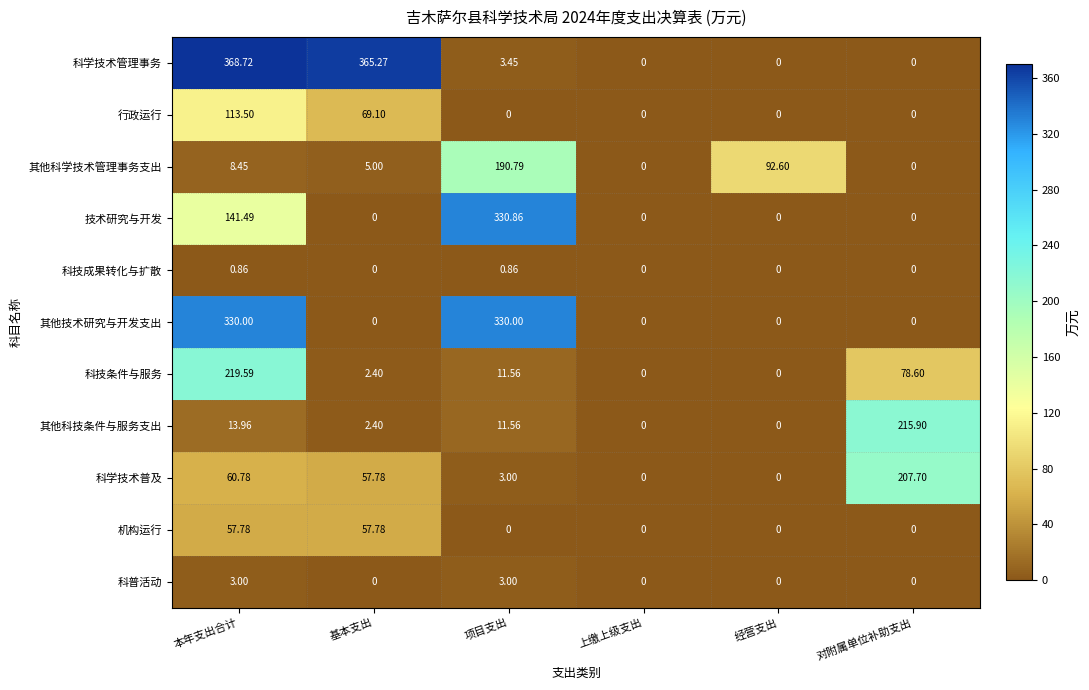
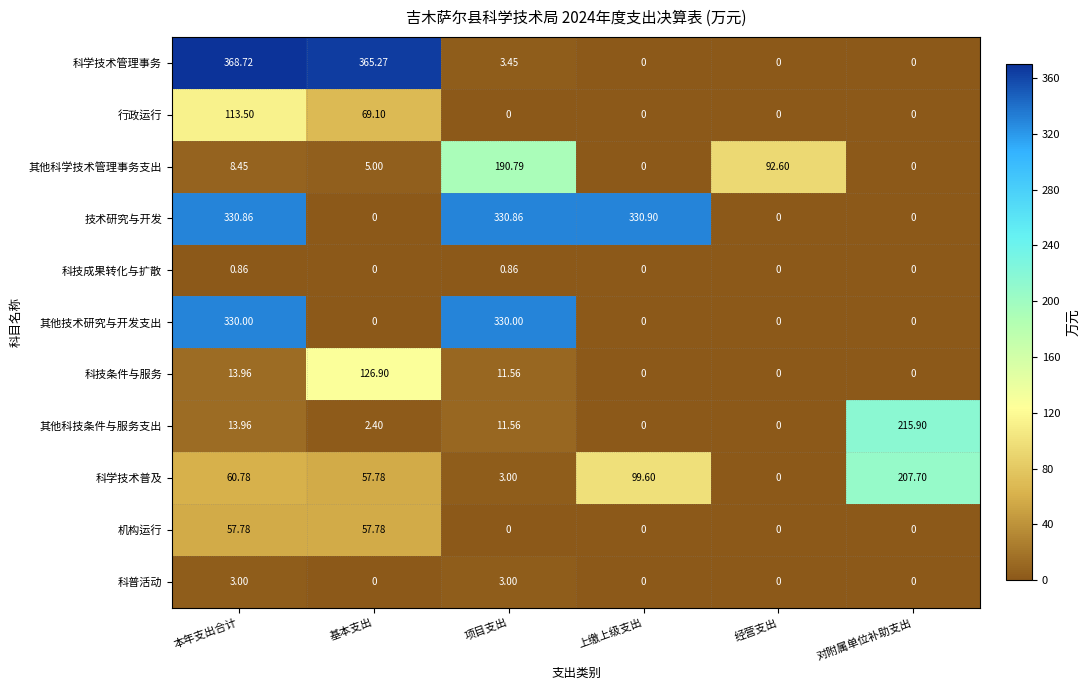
  {
    "科学技术管理事务": {
      "本年支出合计": 368.72,
      "基本支出": 365.27,
      "项目支出": 3.45,
      "上缴上级支出": 0,
      "经营支出": 0,
      "对附属单位补助支出": 0
    },
    "行政运行": {
      "本年支出合计": 113.50,
      "基本支出": 69.10,
      "项目支出": 0,
      "上缴上级支出": 0,
      "经营支出": 0,
      "对附属单位补助支出": 0
    },
    "其他科学技术管理事务支出": {
      "本年支出合计": 8.45,
      "基本支出": 5.00,
      "项目支出": 190.79,
      "上缴上级支出": 0,
      "经营支出": 92.60,
      "对附属单位补助支出": 0
    },
    "技术研究与开发": {
-     "本年支出合计": 141.49,
+     "本年支出合计": 330.86,
      "基本支出": 0,
      "项目支出": 330.86,
-     "上缴上级支出": 0,
+     "上缴上级支出": 330.90,
      "经营支出": 0,
      "对附属单位补助支出": 0
    },
    "科技成果转化与扩散": {
      "本年支出合计": 0.86,
      "基本支出": 0,
      "项目支出": 0.86,
      "上缴上级支出": 0,
      "经营支出": 0,
      "对附属单位补助支出": 0
    },
    "其他技术研究与开发支出": {
      "本年支出合计": 330.00,
      "基本支出": 0,
      "项目支出": 330.00,
      "上缴上级支出": 0,
      "经营支出": 0,
      "对附属单位补助支出": 0
    },
    "科技条件与服务": {
-     "本年支出合计": 219.59,
-     "基本支出": 2.40,
+     "本年支出合计": 13.96,
+     "基本支出": 126.90,
      "项目支出": 11.56,
      "上缴上级支出": 0,
      "经营支出": 0,
-     "对附属单位补助支出": 78.60
+     "对附属单位补助支出": 0
    },
    "其他科技条件与服务支出": {
      "本年支出合计": 13.96,
      "基本支出": 2.40,
      "项目支出": 11.56,
      "上缴上级支出": 0,
      "经营支出": 0,
      "对附属单位补助支出": 215.90
    },
    "科学技术普及": {
      "本年支出合计": 60.78,
      "基本支出": 57.78,
      "项目支出": 3.00,
-     "上缴上级支出": 0,
+     "上缴上级支出": 99.60,
      "经营支出": 0,
      "对附属单位补助支出": 207.70
    },
    "机构运行": {
      "本年支出合计": 57.78,
      "基本支出": 57.78,
      "项目支出": 0,
      "上缴上级支出": 0,
      "经营支出": 0,
      "对附属单位补助支出": 0
    },
    "科普活动": {
      "本年支出合计": 3.00,
      "基本支出": 0,
      "项目支出": 3.00,
      "上缴上级支出": 0,
      "经营支出": 0,
      "对附属单位补助支出": 0
    }
  }
